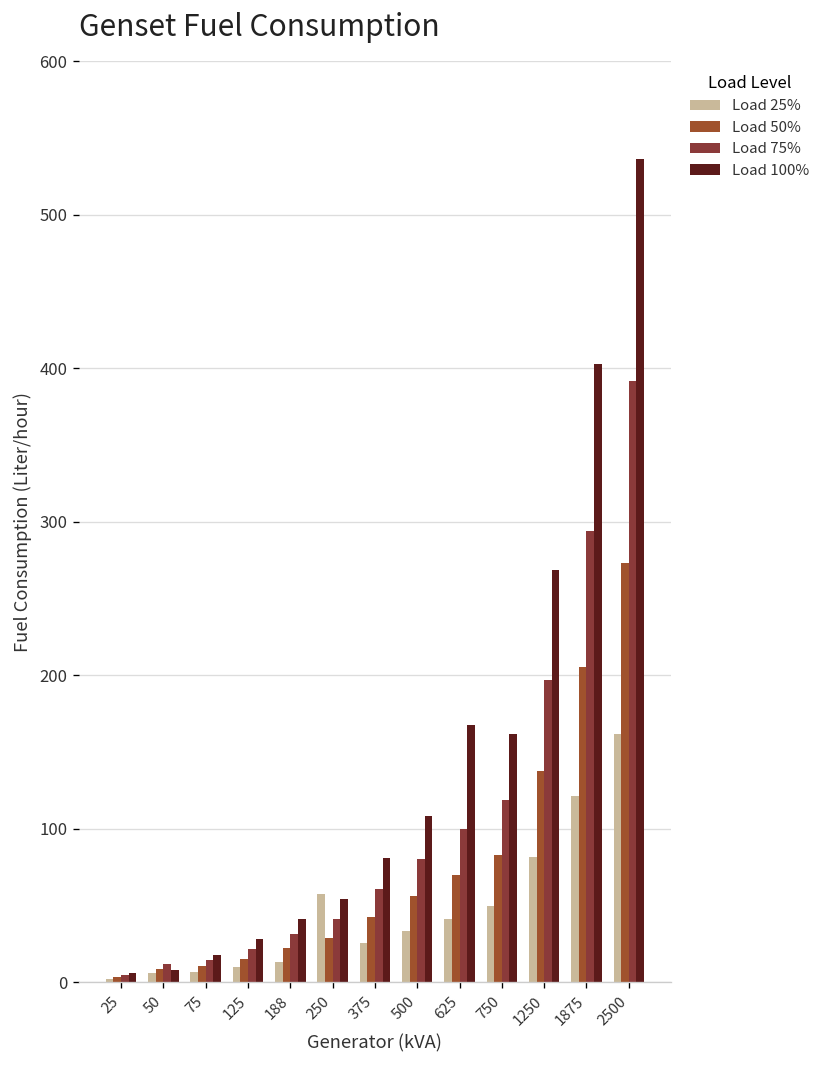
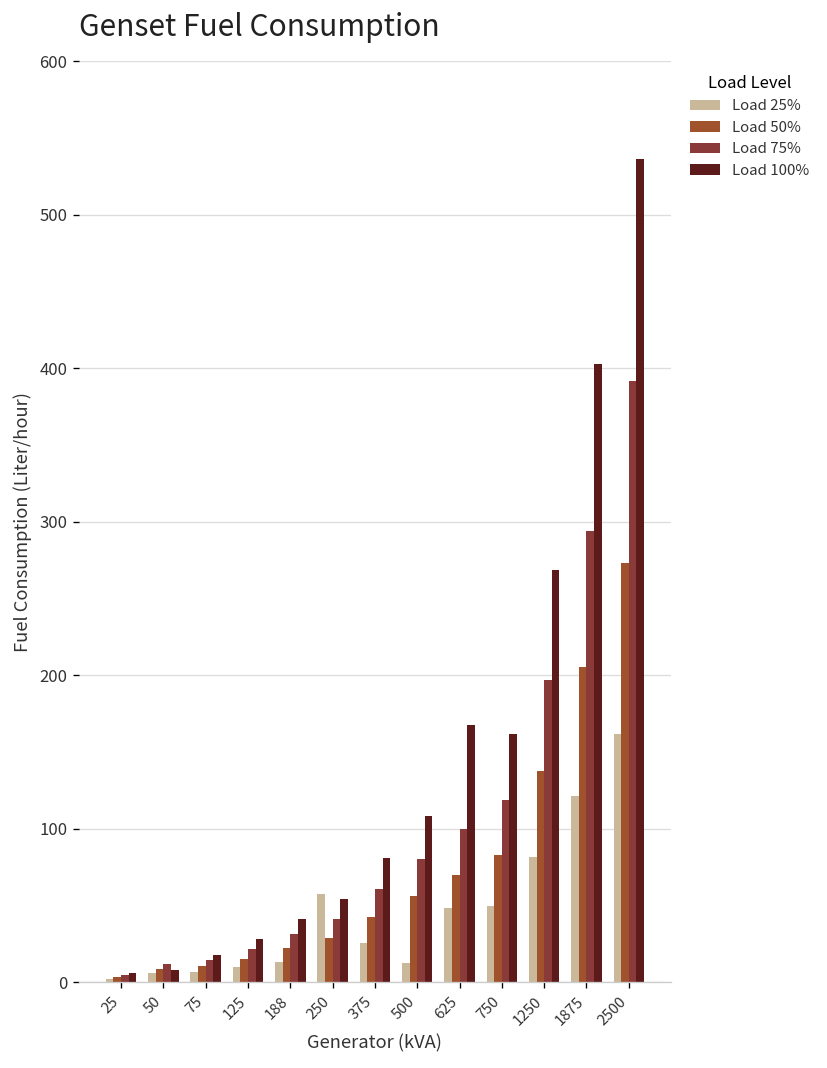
  {
    "Load 25%": {
      "25": 2,
      "50": 6,
      "75": 7,
      "125": 10,
      "188": 14,
      "250": 58,
      "375": 26,
-     "500": 34,
-     "625": 42,
+     "500": 13,
+     "625": 49,
      "750": 50,
      "1250": 82,
      "1875": 122,
      "2500": 162
    },
    "Load 100%": {
      "25": 6,
      "50": 8,
      "75": 18,
      "125": 28,
      "188": 41,
      "250": 54,
      "375": 81,
      "500": 108,
      "625": 168,
      "750": 162,
      "1250": 269,
      "1875": 403,
      "2500": 536
    }
  }
